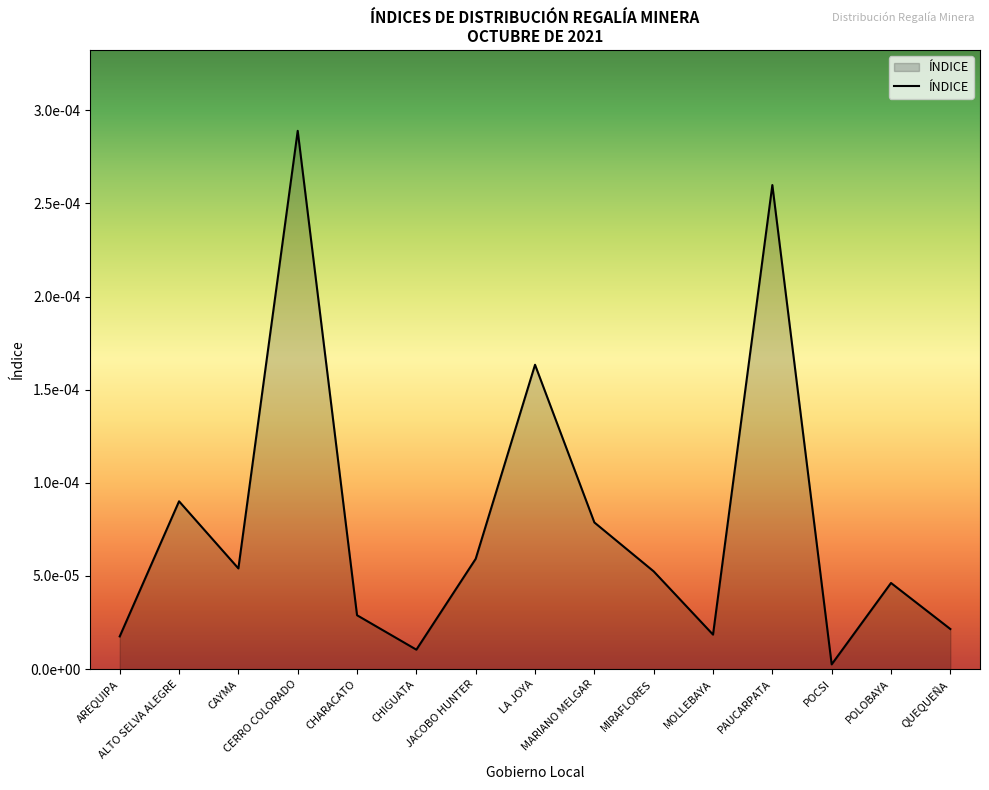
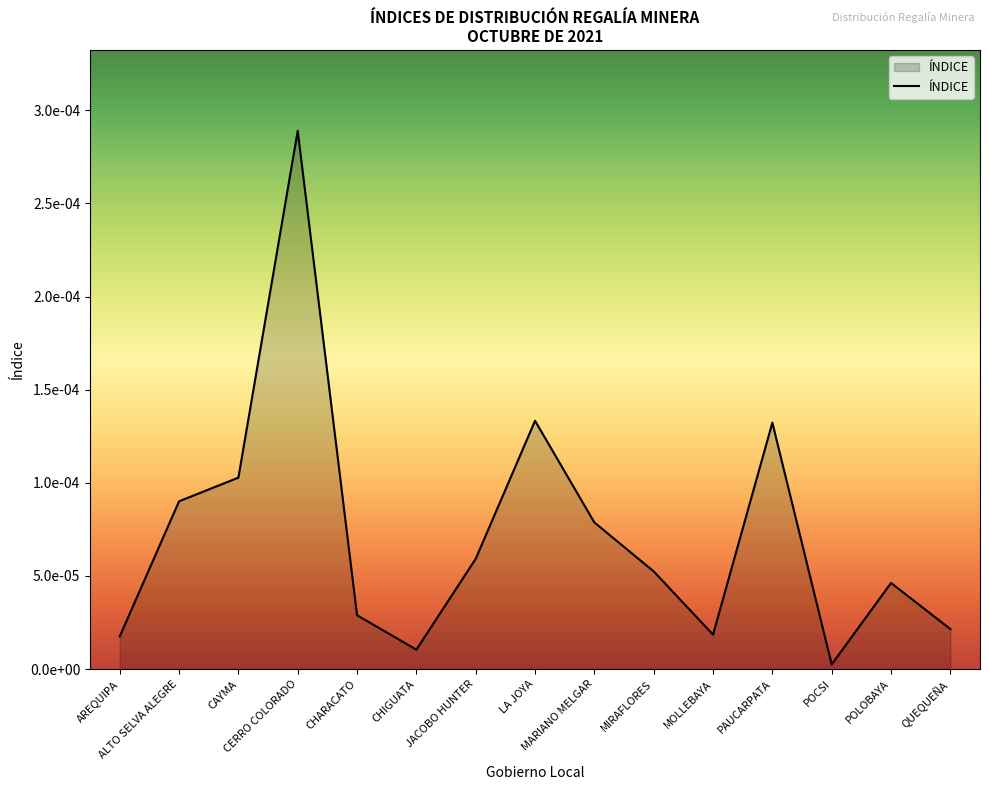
  {
    "AREQUIPA": 0.000018,
    "ALTO SELVA ALEGRE": 0.000090,
-   "CAYMA": 0.000054,
+   "CAYMA": 0.000103,
    "CERRO COLORADO": 0.000289,
    "CHARACATO": 0.000029,
    "CHIGUATA": 0.000010,
    "JACOBO HUNTER": 0.000059,
-   "LA JOYA": 0.000163,
+   "LA JOYA": 0.000133,
    "MARIANO MELGAR": 0.000079,
    "MIRAFLORES": 0.000052,
    "MOLLEBAYA": 0.000019,
-   "PAUCARPATA": 0.000260,
+   "PAUCARPATA": 0.000132,
    "POCSI": 0.000003,
    "POLOBAYA": 0.000046,
    "QUEQUEÑA": 0.000022
  }
